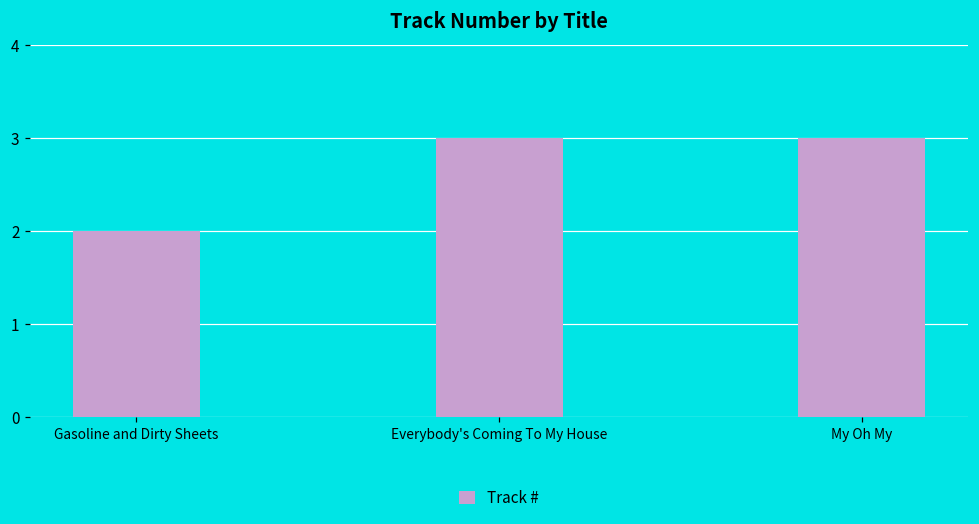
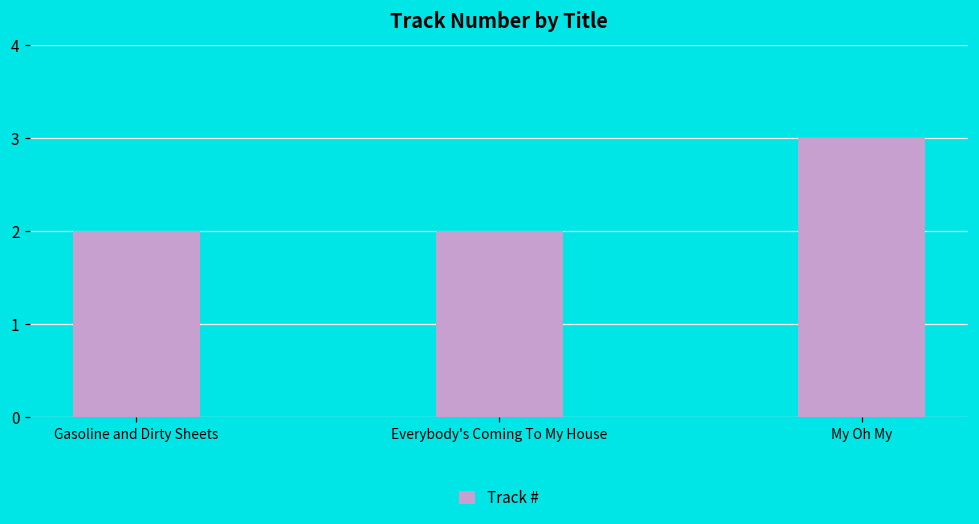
  {
    "Gasoline and Dirty Sheets": 2,
-   "Everybody's Coming To My House": 3,
+   "Everybody's Coming To My House": 2,
    "My Oh My": 3
  }
